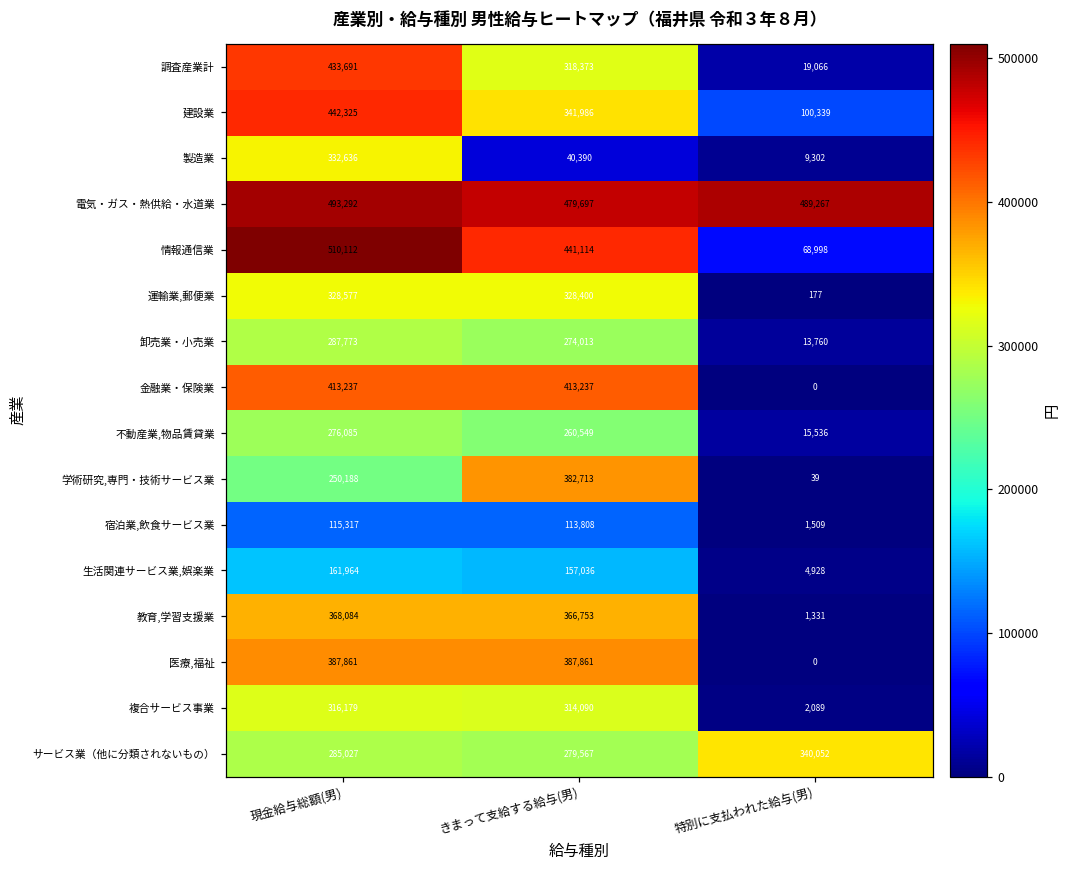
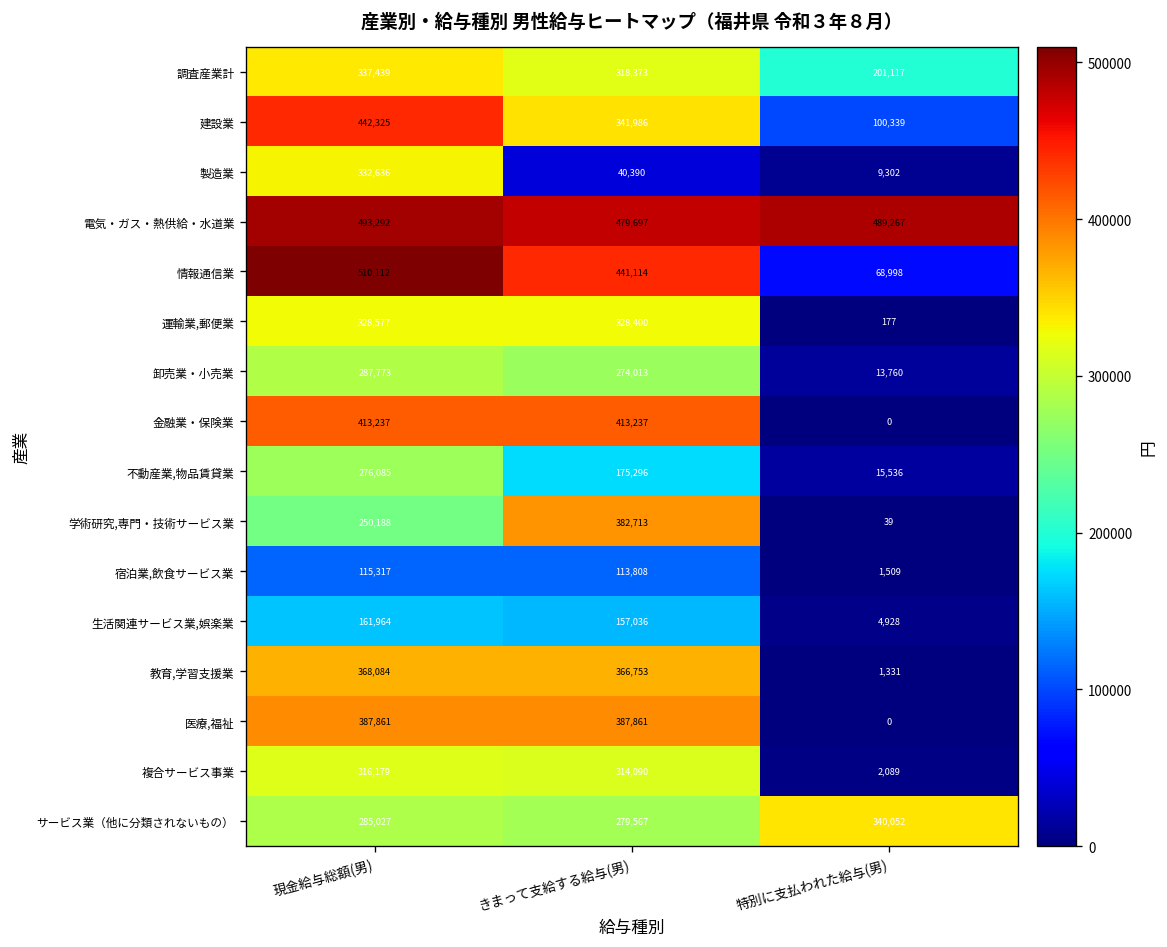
  {
    "調査産業計": {
-     "現金給与総額(男)": "433,691",
+     "現金給与総額(男)": "337,439",
      "きまって支給する給与(男)": "318,373",
-     "特別に支払われた給与(男)": "19,066"
+     "特別に支払われた給与(男)": "201,117"
    },
    "建設業": {
      "現金給与総額(男)": "442,325",
      "きまって支給する給与(男)": "341,986",
      "特別に支払われた給与(男)": "100,339"
    },
    "製造業": {
      "現金給与総額(男)": "332,636",
      "きまって支給する給与(男)": "40,390",
      "特別に支払われた給与(男)": "9,302"
    },
    "電気・ガス・熱供給・水道業": {
      "現金給与総額(男)": "493,292",
      "きまって支給する給与(男)": "479,697",
      "特別に支払われた給与(男)": "489,267"
    },
    "情報通信業": {
      "現金給与総額(男)": "510,112",
      "きまって支給する給与(男)": "441,114",
      "特別に支払われた給与(男)": "68,998"
    },
    "運輸業,郵便業": {
      "現金給与総額(男)": "328,577",
      "きまって支給する給与(男)": "328,400",
      "特別に支払われた給与(男)": "177"
    },
    "卸売業・小売業": {
      "現金給与総額(男)": "287,773",
      "きまって支給する給与(男)": "274,013",
      "特別に支払われた給与(男)": "13,760"
    },
    "金融業・保険業": {
      "現金給与総額(男)": "413,237",
      "きまって支給する給与(男)": "413,237",
      "特別に支払われた給与(男)": "0"
    },
    "不動産業,物品賃貸業": {
      "現金給与総額(男)": "276,085",
-     "きまって支給する給与(男)": "260,549",
+     "きまって支給する給与(男)": "175,296",
      "特別に支払われた給与(男)": "15,536"
    },
    "学術研究,専門・技術サービス業": {
      "現金給与総額(男)": "250,188",
      "きまって支給する給与(男)": "382,713",
      "特別に支払われた給与(男)": "39"
    },
    "宿泊業,飲食サービス業": {
      "現金給与総額(男)": "115,317",
      "きまって支給する給与(男)": "113,808",
      "特別に支払われた給与(男)": "1,509"
    },
    "生活関連サービス業,娯楽業": {
      "現金給与総額(男)": "161,964",
      "きまって支給する給与(男)": "157,036",
      "特別に支払われた給与(男)": "4,928"
    },
    "教育,学習支援業": {
      "現金給与総額(男)": "368,084",
      "きまって支給する給与(男)": "366,753",
      "特別に支払われた給与(男)": "1,331"
    },
    "医療,福祉": {
      "現金給与総額(男)": "387,861",
      "きまって支給する給与(男)": "387,861",
      "特別に支払われた給与(男)": "0"
    },
    "複合サービス事業": {
      "現金給与総額(男)": "316,179",
      "きまって支給する給与(男)": "314,090",
      "特別に支払われた給与(男)": "2,089"
    },
    "サービス業（他に分類されないもの）": {
      "現金給与総額(男)": "285,027",
      "きまって支給する給与(男)": "279,567",
      "特別に支払われた給与(男)": "340,052"
    }
  }
